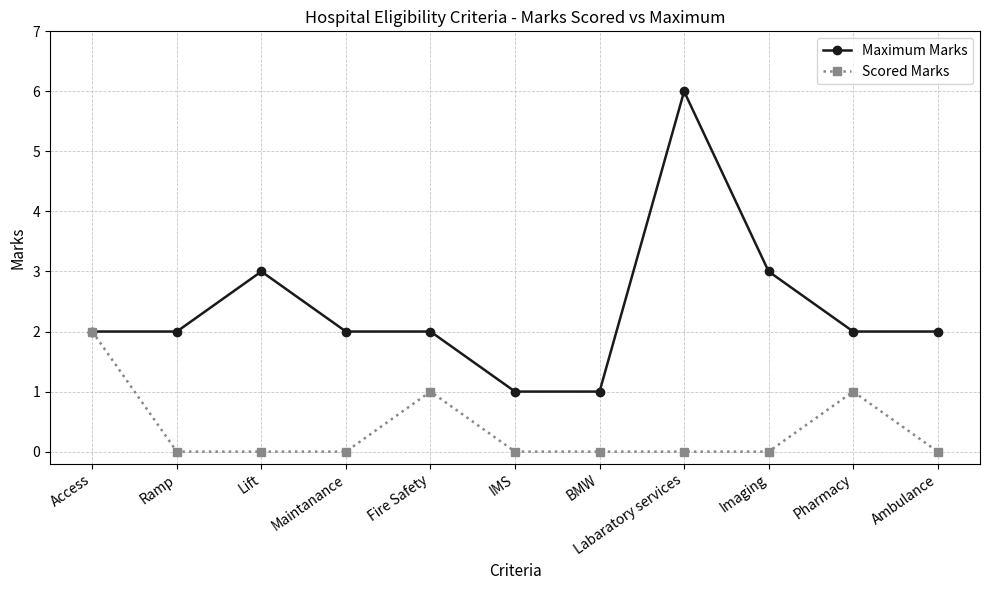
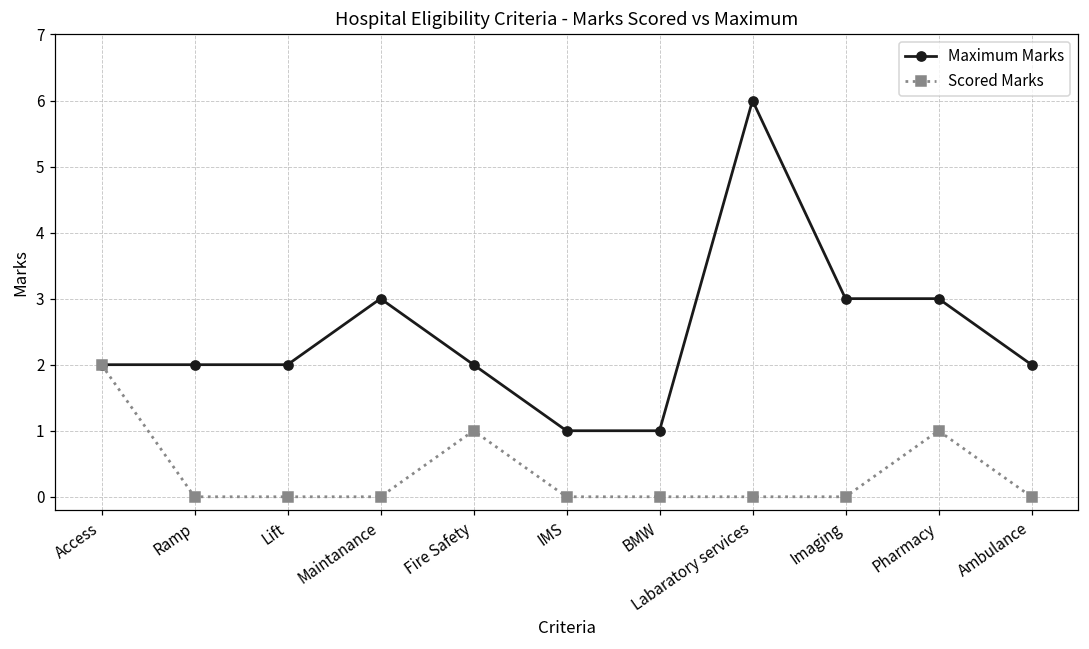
  {
    "Maximum Marks": {
      "Ramp": 2,
-     "Lift": 3,
-     "Maintanance": 2,
+     "Lift": 2,
+     "Maintanance": 3,
      "Fire Safety": 2,
      "IMS": 1,
      "BMW": 1,
      "Labaratory services": 6,
      "Imaging": 3,
-     "Pharmacy": 2,
+     "Pharmacy": 3,
      "Ambulance": 2
    },
    "Scored Marks": {
      "Ramp": 0,
      "Lift": 0,
      "Maintanance": 0,
      "Fire Safety": 1,
      "IMS": 0,
      "BMW": 0,
      "Labaratory services": 0,
      "Imaging": 0,
      "Pharmacy": 1,
      "Ambulance": 0
    }
  }
